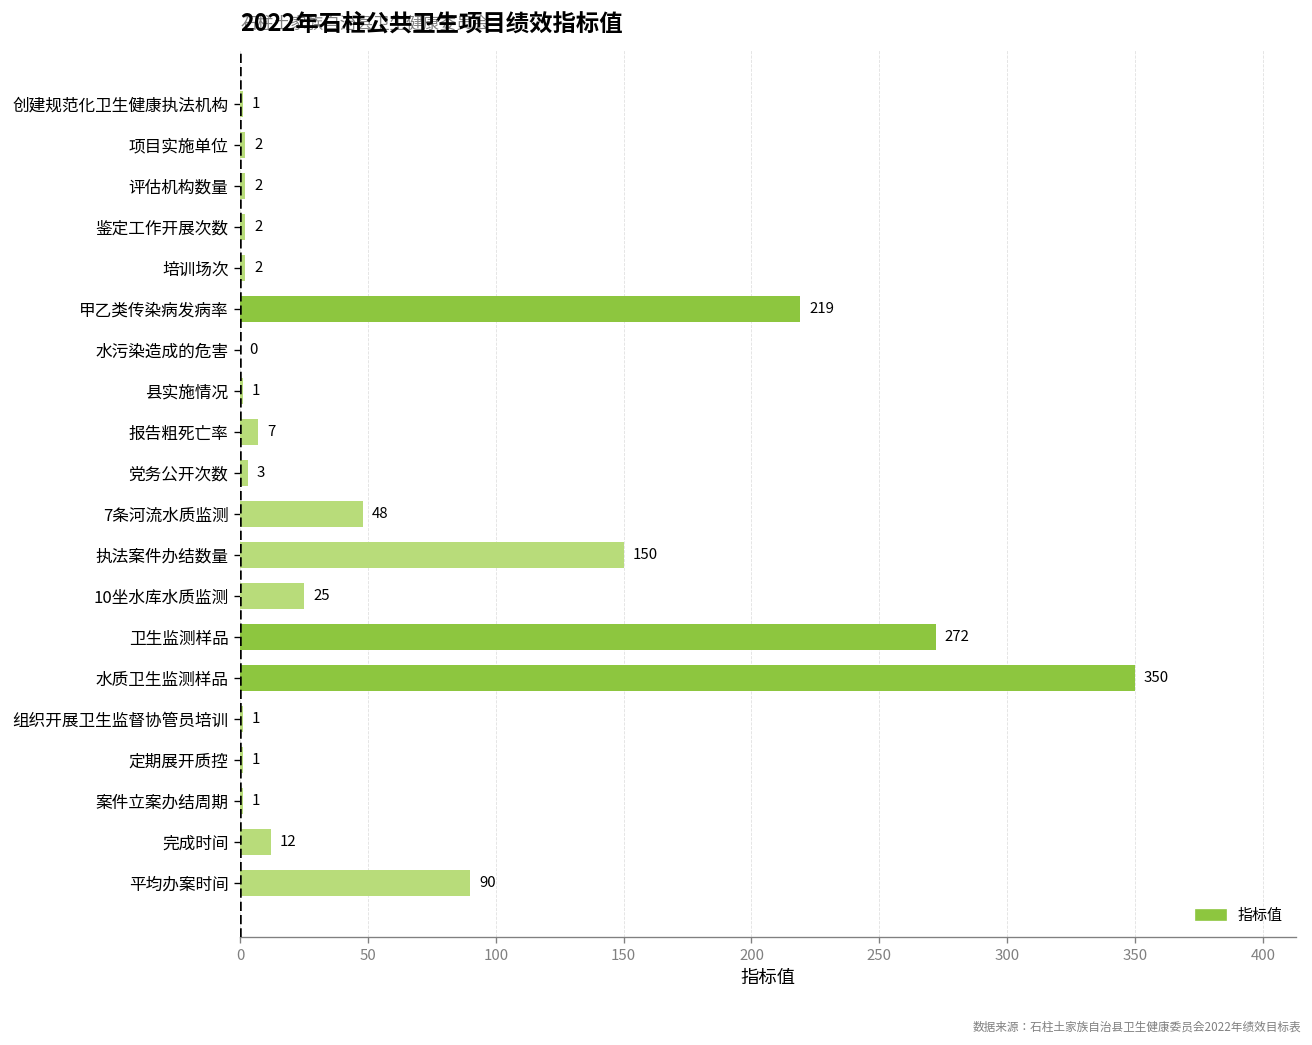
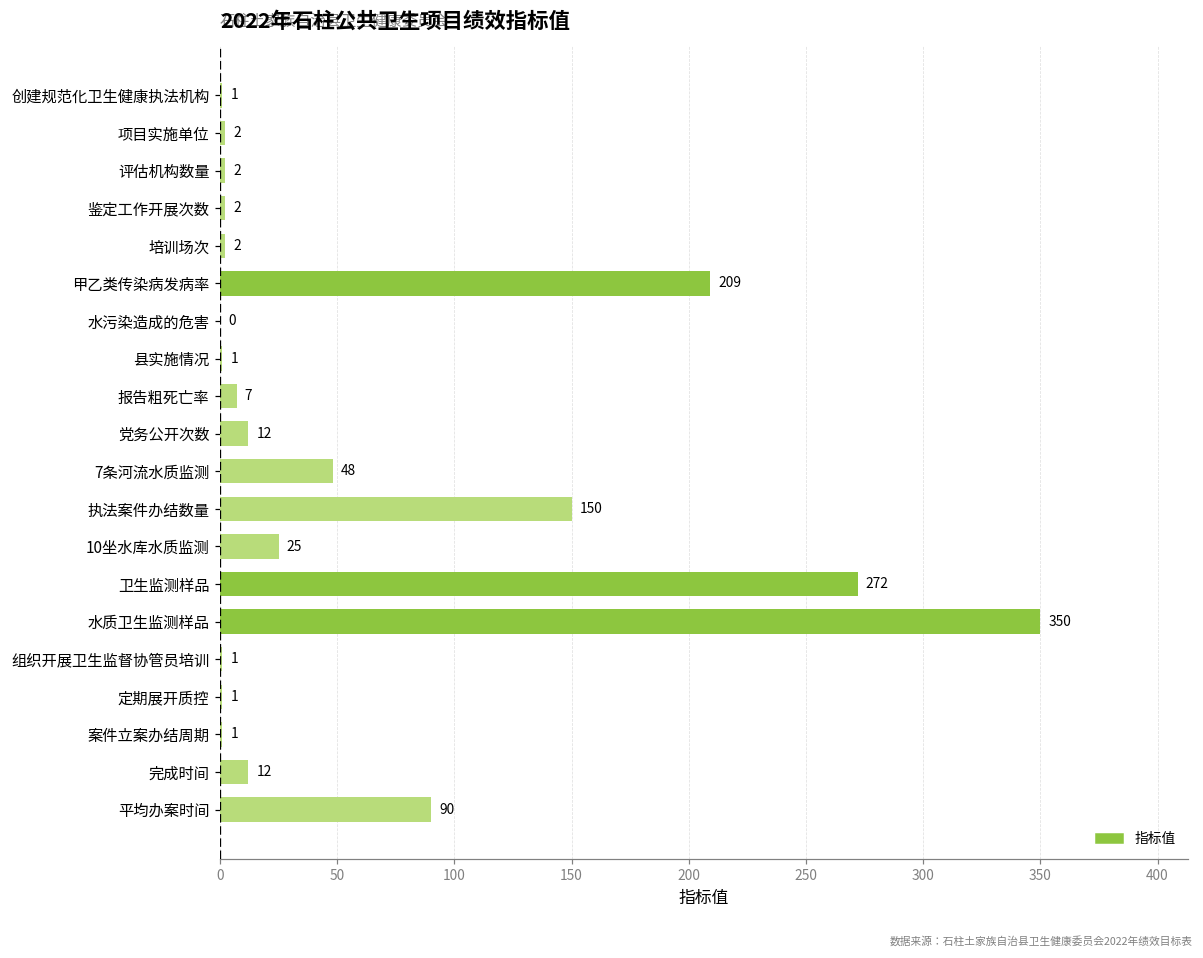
  {
    "创建规范化卫生健康执法机构": 1,
    "项目实施单位": 2,
    "评估机构数量": 2,
    "鉴定工作开展次数": 2,
    "培训场次": 2,
-   "甲乙类传染病发病率": 219,
+   "甲乙类传染病发病率": 209,
    "水污染造成的危害": 0,
    "县实施情况": 1,
    "报告粗死亡率": 7,
-   "党务公开次数": 3,
+   "党务公开次数": 12,
    "7条河流水质监测": 48,
    "执法案件办结数量": 150,
    "10坐水库水质监测": 25,
    "卫生监测样品": 272,
    "水质卫生监测样品": 350,
    "组织开展卫生监督协管员培训": 1,
    "定期展开质控": 1,
    "案件立案办结周期": 1,
    "完成时间": 12,
    "平均办案时间": 90
  }
